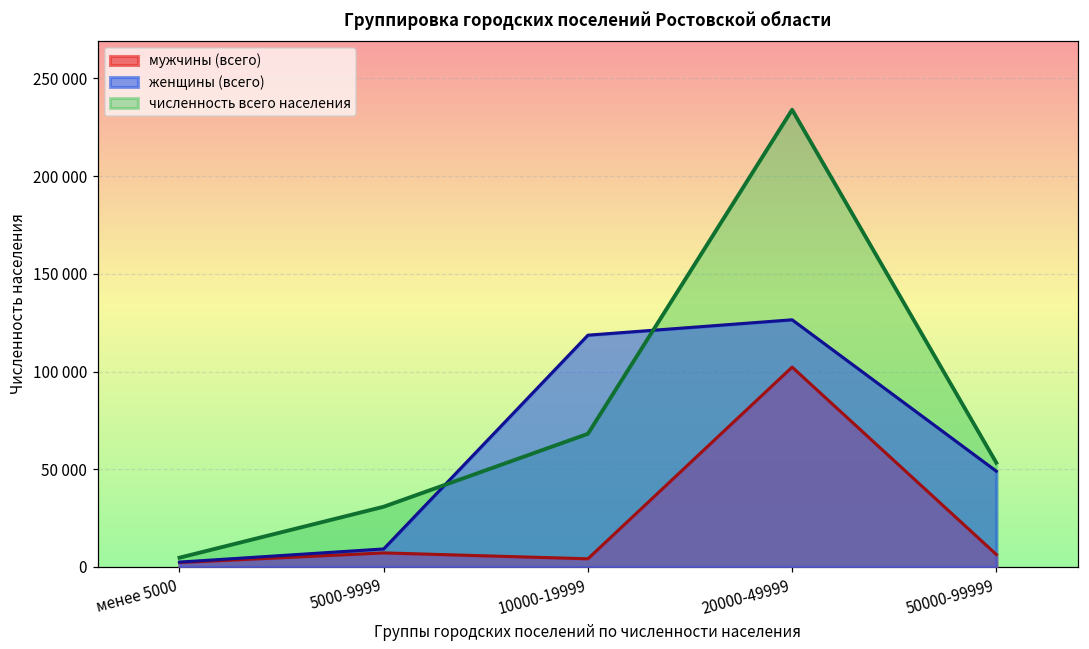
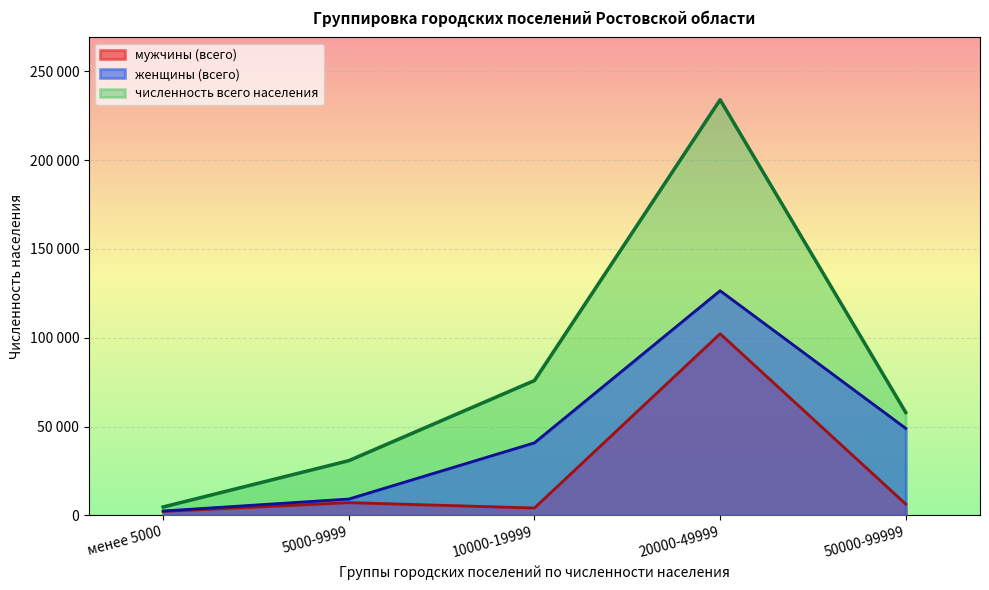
  {
    "мужчины (всего)": {
      "5000-9999": 7000,
      "10000-19999": 4000,
      "20000-49999": 102000,
      "50000-99999": 6000
    },
    "женщины (всего)": {
      "5000-9999": 9000,
-     "10000-19999": 119000,
+     "10000-19999": 41000,
      "20000-49999": 126000,
      "50000-99999": 49000
    },
    "численность всего населения": {
      "менее 5000": 5000,
      "5000-9999": 31000,
-     "10000-19999": 68000,
+     "10000-19999": 76000,
      "20000-49999": 234000,
-     "50000-99999": 53000
+     "50000-99999": 58000
    }
  }
